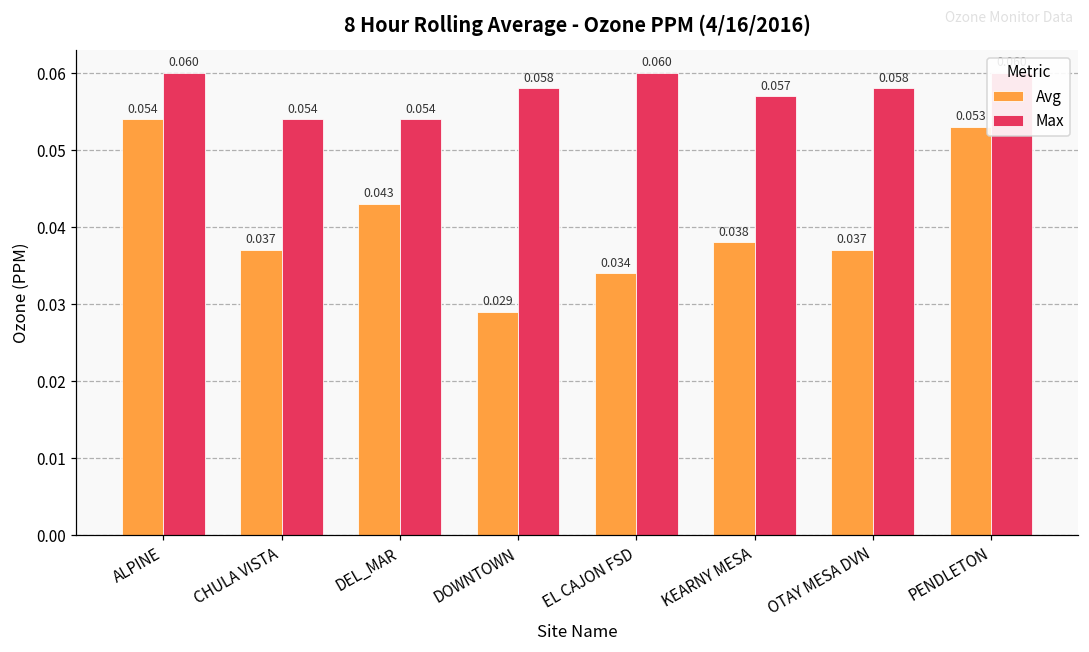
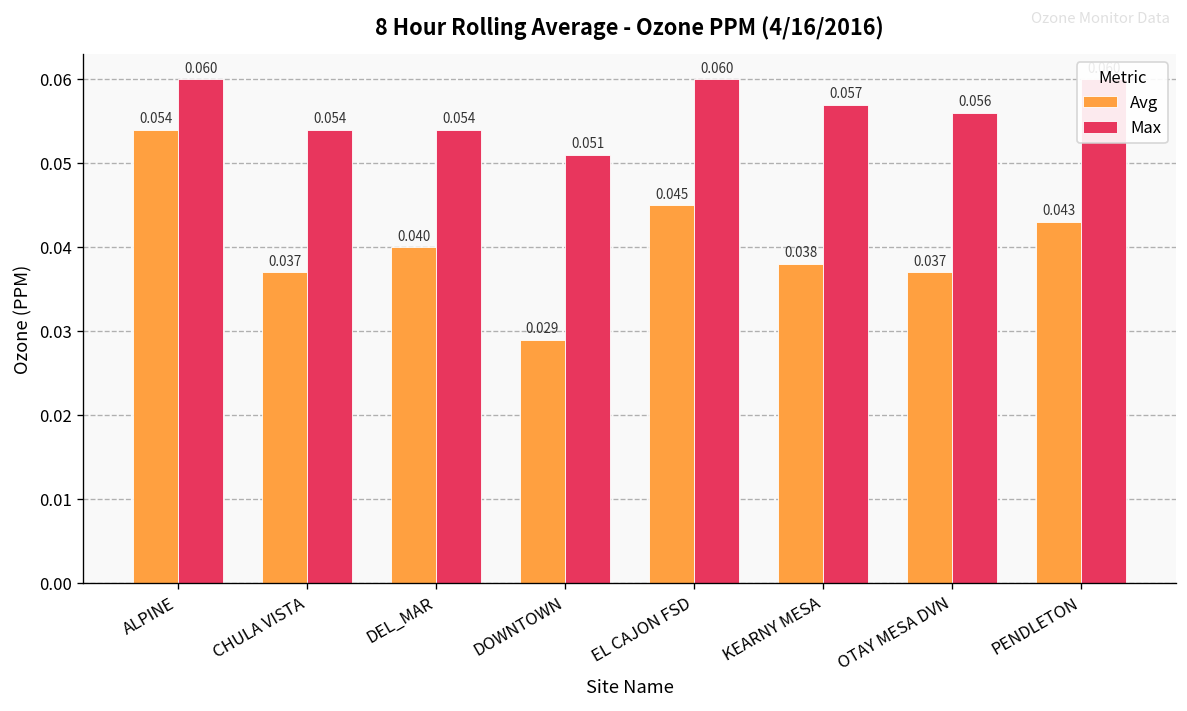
  {
    "Avg": {
      "ALPINE": 0.054,
      "CHULA VISTA": 0.037,
-     "DEL_MAR": 0.043,
+     "DEL_MAR": 0.040,
      "DOWNTOWN": 0.029,
-     "EL CAJON FSD": 0.034,
+     "EL CAJON FSD": 0.045,
      "KEARNY MESA": 0.038,
      "OTAY MESA DVN": 0.037,
-     "PENDLETON": 0.053
+     "PENDLETON": 0.043
    },
    "Max": {
      "ALPINE": 0.060,
      "CHULA VISTA": 0.054,
      "DEL_MAR": 0.054,
-     "DOWNTOWN": 0.058,
+     "DOWNTOWN": 0.051,
      "EL CAJON FSD": 0.060,
      "KEARNY MESA": 0.057,
-     "OTAY MESA DVN": 0.058
+     "OTAY MESA DVN": 0.056
    }
  }
